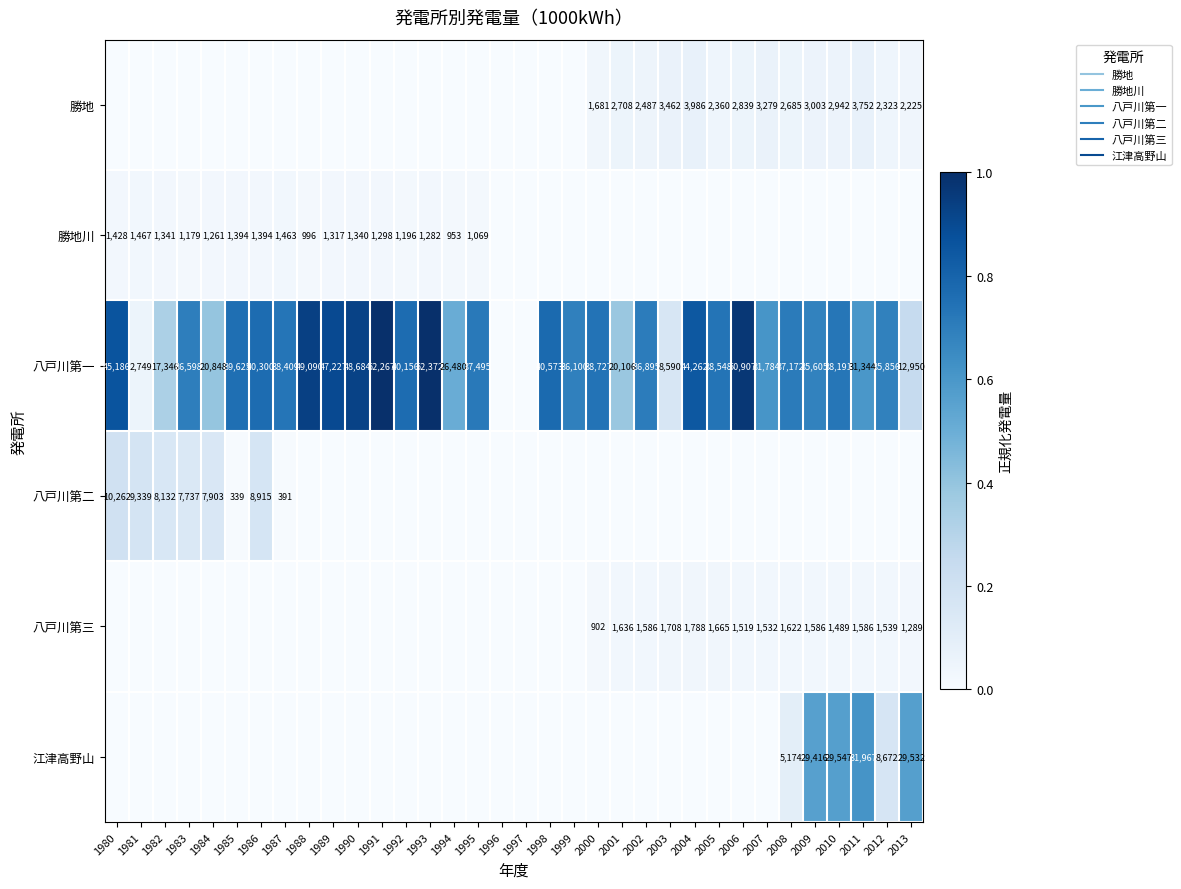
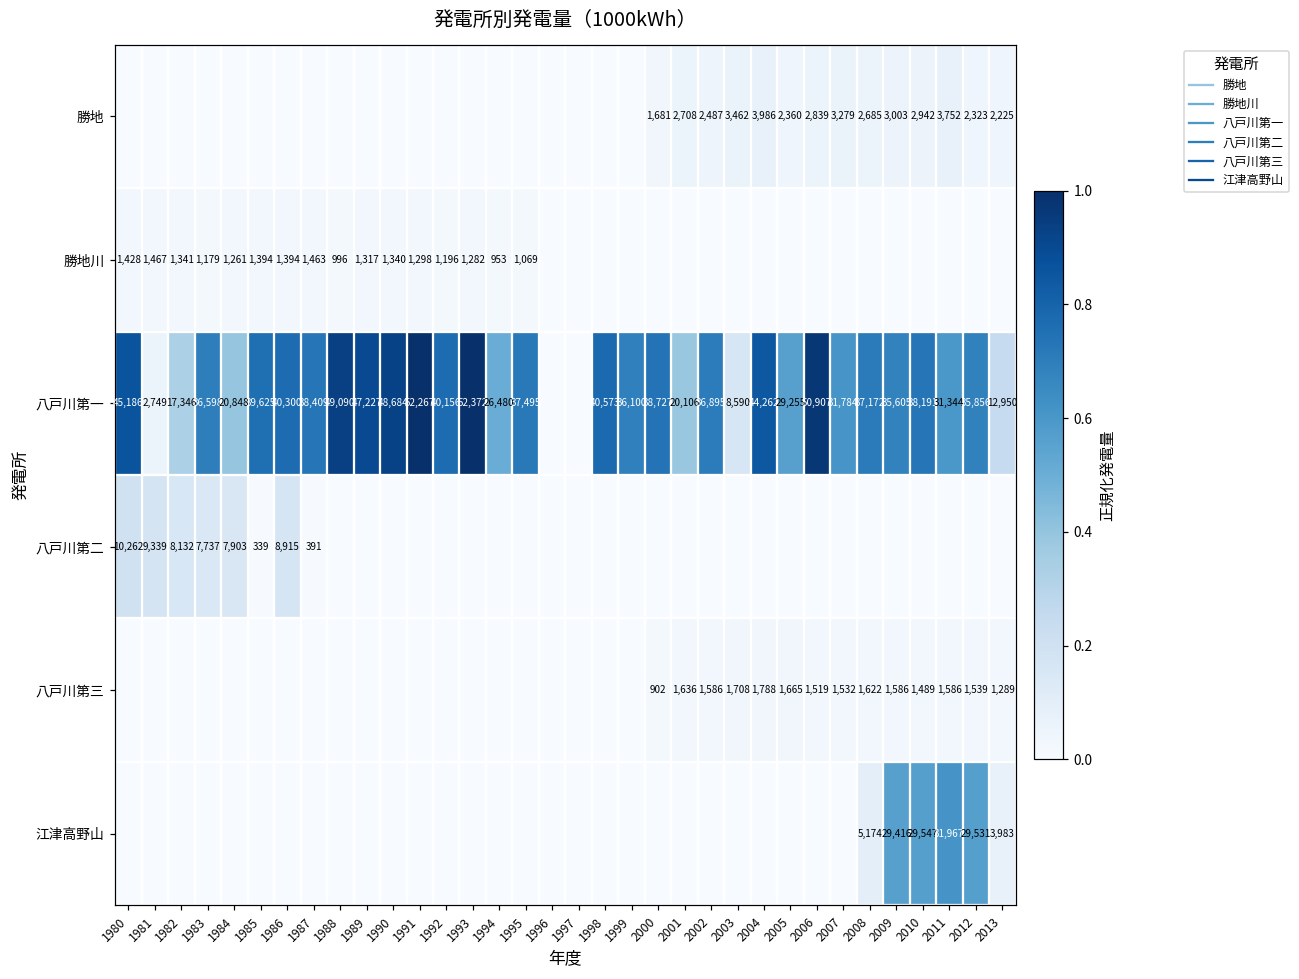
  {
    "勝地": {
      "2000": "1,681",
      "2001": "2,708",
      "2002": "2,487",
      "2003": "3,462",
      "2004": "3,986",
      "2005": "2,360",
      "2006": "2,839",
      "2007": "3,279",
      "2008": "2,685",
      "2009": "3,003",
      "2010": "2,942",
      "2011": "3,752",
      "2012": "2,323",
      "2013": "2,225"
    },
    "勝地川": {
      "1980": "1,428",
      "1981": "1,467",
      "1982": "1,341",
      "1983": "1,179",
      "1984": "1,261",
      "1985": "1,394",
      "1986": "1,394",
      "1987": "1,463",
      "1988": "996",
      "1989": "1,317",
      "1990": "1,340",
      "1991": "1,298",
      "1992": "1,196",
      "1993": "1,282",
      "1994": "953",
      "1995": "1,069"
    },
    "八戸川第一": {
      "1980": "45,186",
      "1981": "2,749",
      "1982": "17,346",
      "1983": "36,598",
      "1984": "20,848",
      "1985": "39,625",
      "1986": "40,300",
      "1987": "38,409",
      "1988": "49,090",
      "1989": "47,227",
      "1990": "48,684",
      "1991": "52,267",
      "1992": "40,156",
      "1993": "52,372",
      "1994": "26,480",
      "1995": "37,495",
      "1998": "40,573",
      "1999": "36,100",
      "2000": "38,727",
      "2001": "20,106",
      "2002": "36,895",
      "2003": "8,590",
      "2004": "44,262",
-     "2005": "38,548",
+     "2005": "29,255",
      "2006": "50,907",
      "2007": "31,784",
      "2008": "37,172",
      "2009": "35,605",
      "2010": "38,191",
      "2011": "31,344",
      "2012": "35,856",
      "2013": "12,950"
    },
    "八戸川第二": {
      "1980": "10,262",
      "1981": "9,339",
      "1982": "8,132",
      "1983": "7,737",
      "1984": "7,903",
      "1985": "339",
      "1986": "8,915",
      "1987": "391"
    },
    "八戸川第三": {
      "2000": "902",
      "2001": "1,636",
      "2002": "1,586",
      "2003": "1,708",
      "2004": "1,788",
      "2005": "1,665",
      "2006": "1,519",
      "2007": "1,532",
      "2008": "1,622",
      "2009": "1,586",
      "2010": "1,489",
      "2011": "1,586",
      "2012": "1,539",
      "2013": "1,289"
    },
    "江津高野山": {
      "2008": "5,174",
      "2009": "29,416",
      "2010": "29,547",
      "2011": "31,967",
-     "2012": "8,672",
-     "2013": "29,532"
+     "2012": "29,531",
+     "2013": "3,983"
    }
  }
